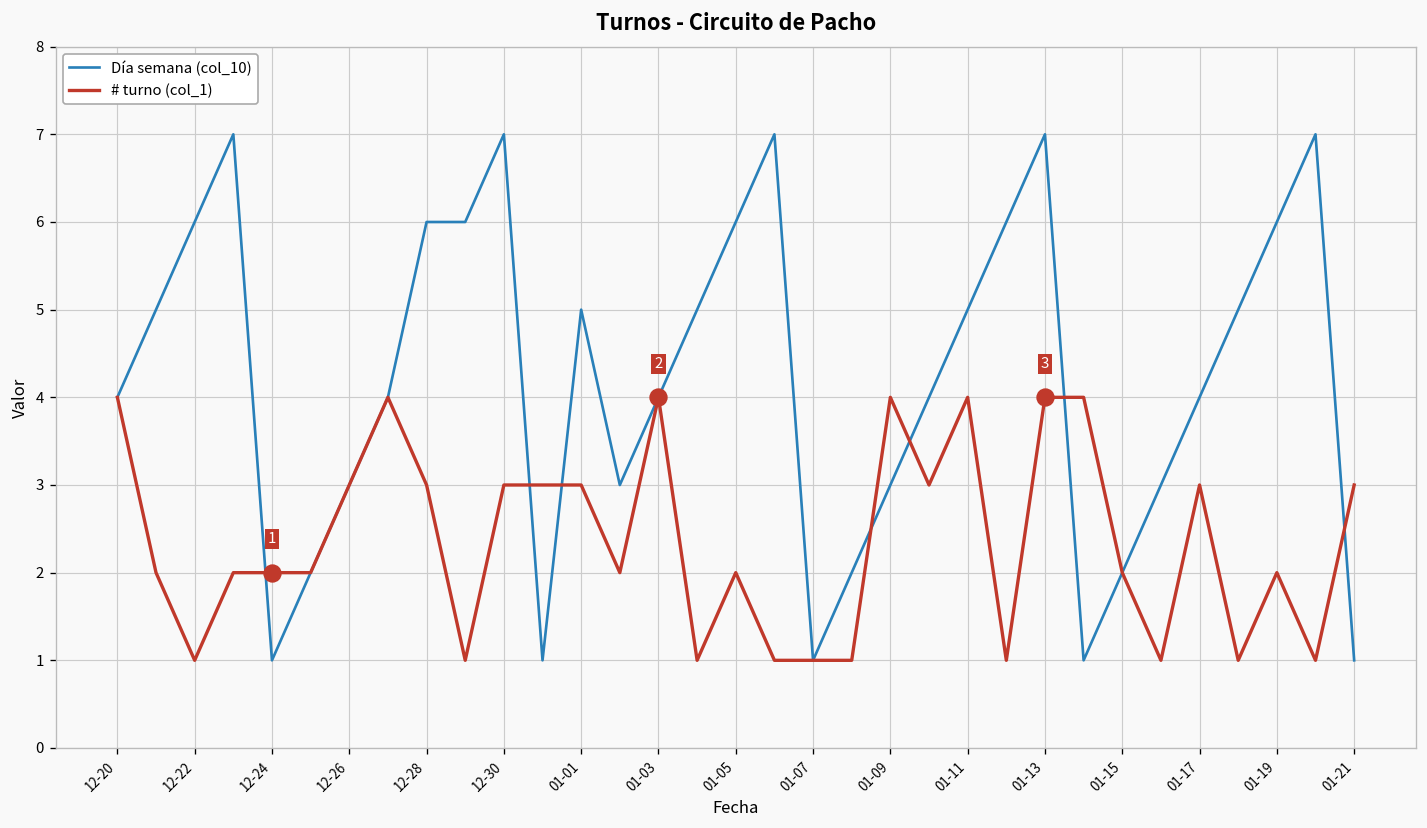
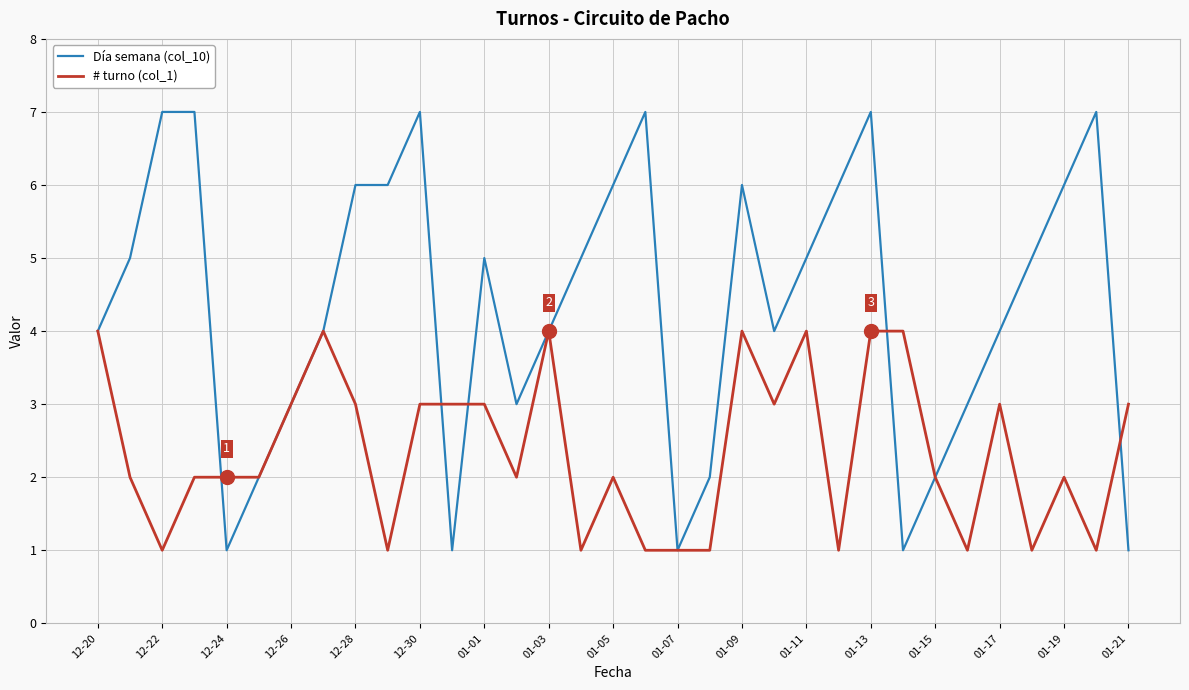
  {
    "Día semana (col_10)": {
-     "12-22": 6,
+     "12-22": 7,
      "12-24": 1,
      "12-28": 6,
      "12-30": 7,
      "01-01": 5,
      "01-05": 6,
-     "01-09": 3,
+     "01-09": 6,
      "01-11": 5,
      "01-13": 7,
      "01-17": 4,
      "01-19": 6,
      "01-21": 1
    }
  }
